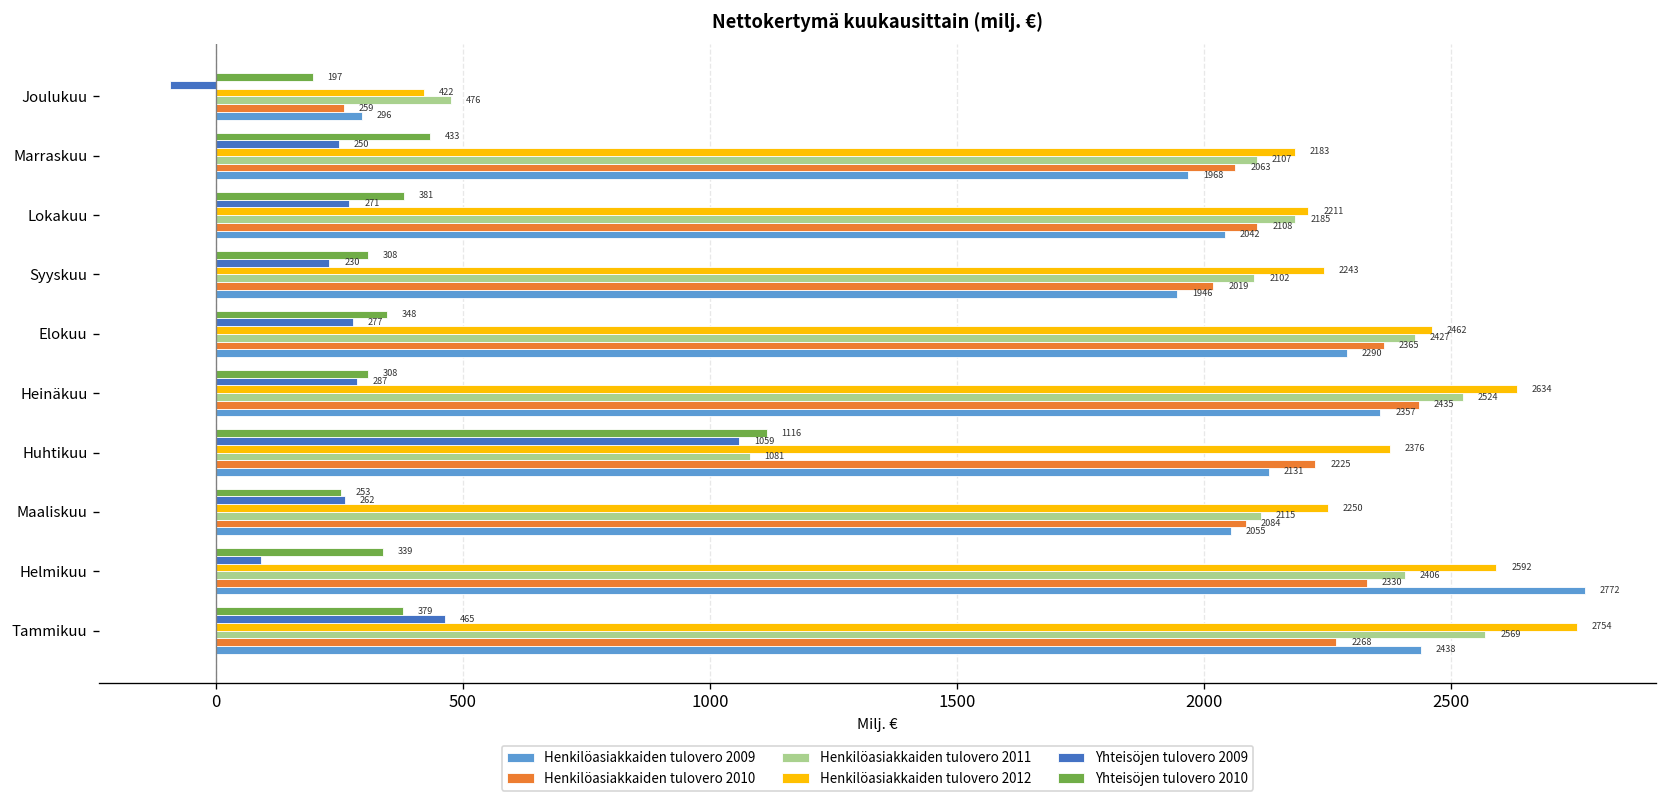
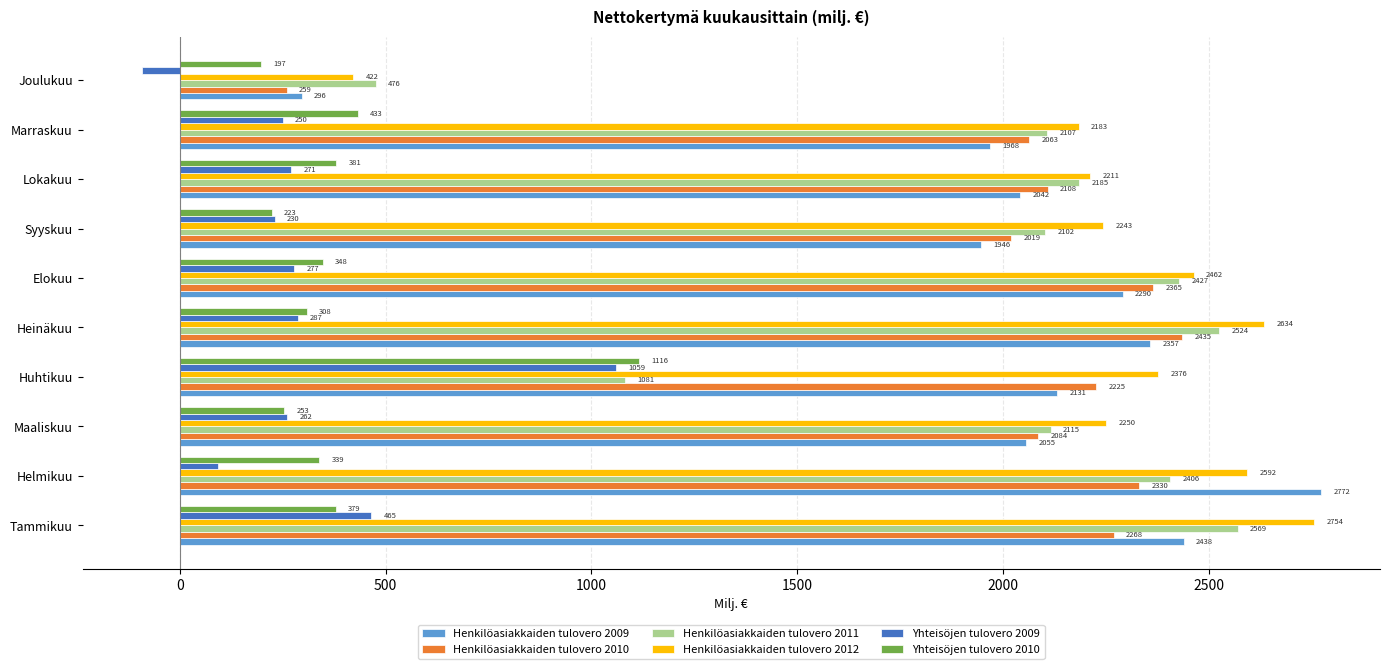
  {
    "Henkilöasiakkaiden tulovero 2010": {
      "Joulukuu": 259,
      "Marraskuu": 2063,
      "Lokakuu": 2108,
      "Syyskuu": 2019,
      "Elokuu": 2365,
      "Heinäkuu": 2435,
      "Huhtikuu": 2225,
      "Maaliskuu": 2084,
      "Helmikuu": 2330,
      "Tammikuu": 2268
    },
    "Henkilöasiakkaiden tulovero 2011": {
      "Joulukuu": 476,
      "Marraskuu": 2107,
      "Lokakuu": 2185,
      "Syyskuu": 2102,
      "Elokuu": 2427,
      "Heinäkuu": 2524,
      "Huhtikuu": 1081,
      "Maaliskuu": 2115,
      "Helmikuu": 2406,
      "Tammikuu": 2569
    },
    "Henkilöasiakkaiden tulovero 2012": {
      "Joulukuu": 422,
      "Marraskuu": 2183,
      "Lokakuu": 2211,
      "Syyskuu": 2243,
      "Elokuu": 2462,
      "Heinäkuu": 2634,
      "Huhtikuu": 2376,
      "Maaliskuu": 2250,
      "Helmikuu": 2592,
      "Tammikuu": 2754
    },
    "Yhteisöjen tulovero 2010": {
      "Joulukuu": 197,
      "Marraskuu": 433,
      "Lokakuu": 381,
-     "Syyskuu": 308,
+     "Syyskuu": 223,
      "Elokuu": 348,
      "Heinäkuu": 308,
      "Huhtikuu": 1116,
      "Maaliskuu": 253,
      "Helmikuu": 339,
      "Tammikuu": 379
    }
  }
